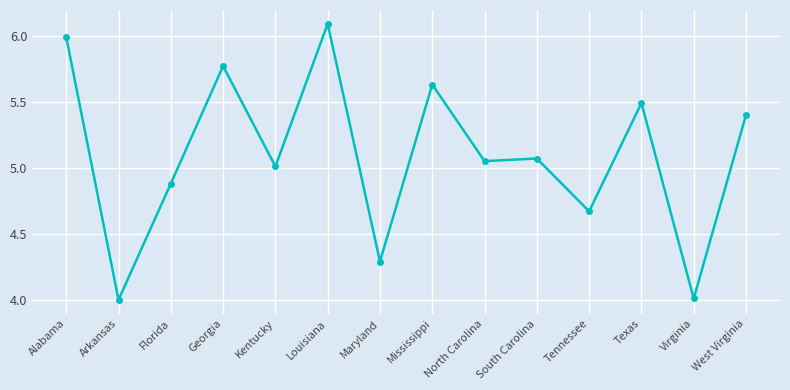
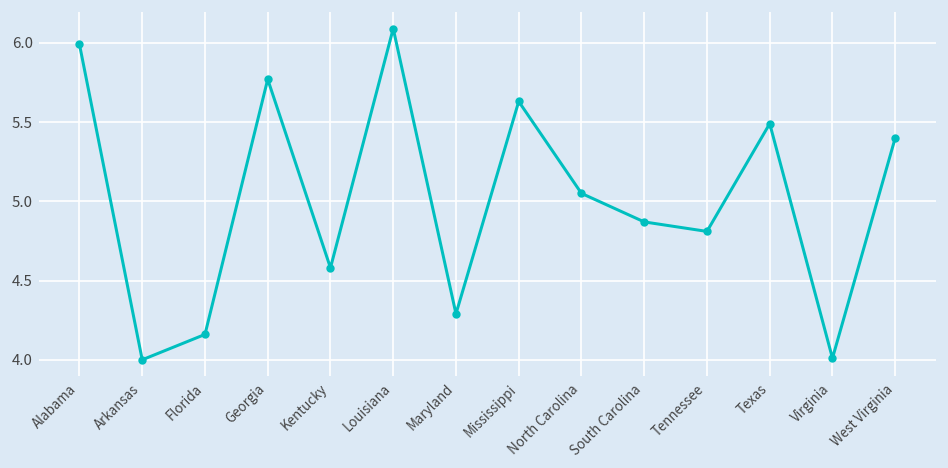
  {
    "Alabama": 5.99,
    "Arkansas": 4.00,
-   "Florida": 4.88,
+   "Florida": 4.16,
    "Georgia": 5.77,
-   "Kentucky": 5.01,
+   "Kentucky": 4.58,
    "Louisiana": 6.09,
    "Maryland": 4.29,
    "Mississippi": 5.63,
    "North Carolina": 5.05,
-   "South Carolina": 5.07,
-   "Tennessee": 4.67,
+   "South Carolina": 4.87,
+   "Tennessee": 4.81,
    "Texas": 5.49,
    "Virginia": 4.01,
    "West Virginia": 5.40
  }
